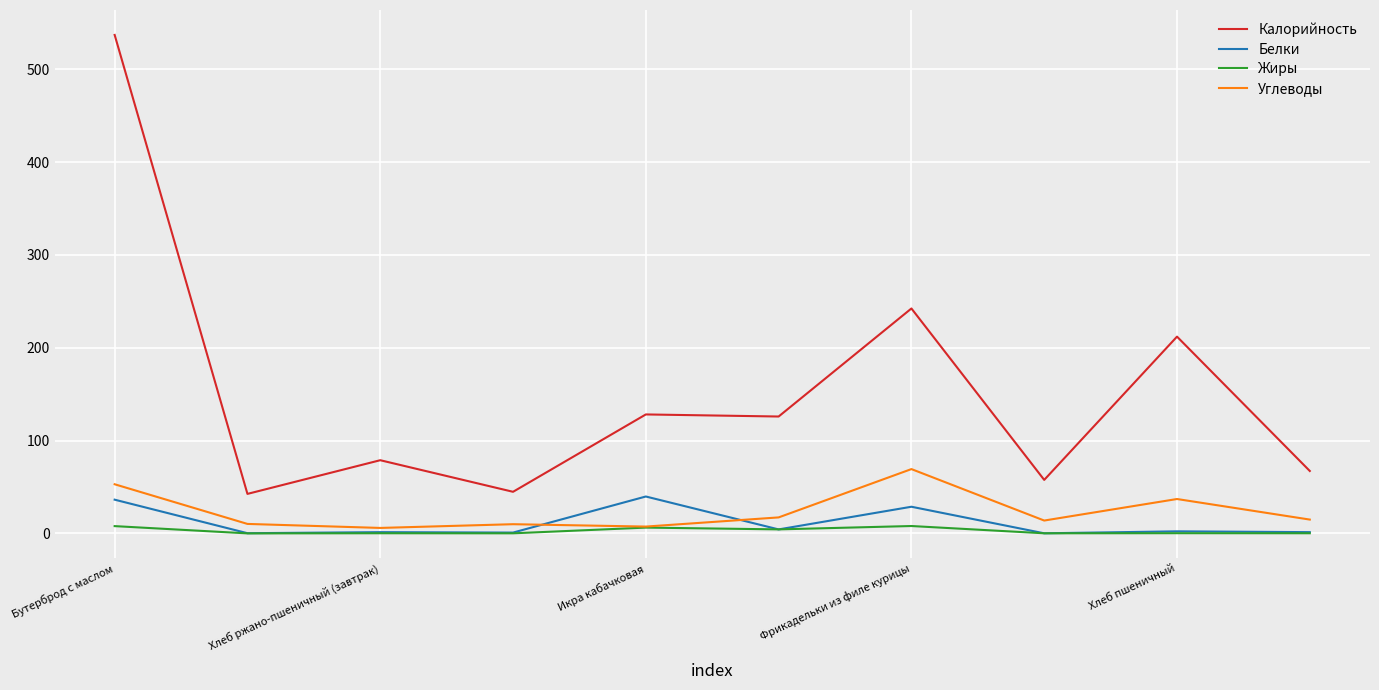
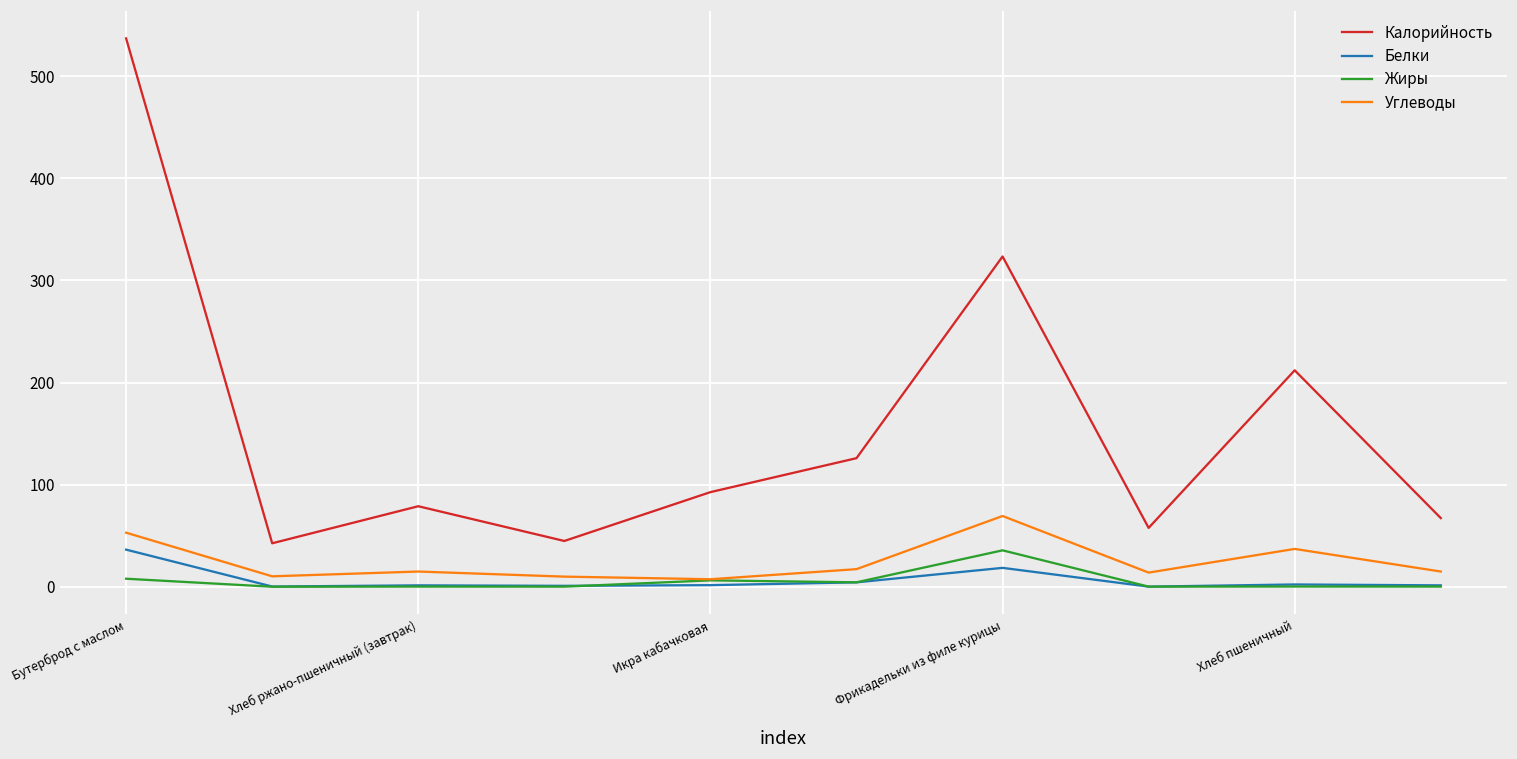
  {
    "Калорийность": {
      "Бутерброд с маслом": 540,
      "Хлеб ржано-пшеничный (завтрак)": 80,
-     "Икра кабачковая": 130,
-     "Фрикадельки из филе курицы": 240,
+     "Икра кабачковая": 90,
+     "Фрикадельки из филе курицы": 320,
      "Хлеб пшеничный": 210
    },
    "Белки": {
      "Бутерброд с маслом": 40,
-     "Икра кабачковая": 40,
-     "Фрикадельки из филе курицы": 30
+     "Икра кабачковая": 0,
+     "Фрикадельки из филе курицы": 20
    },
    "Жиры": {
      "Бутерброд с маслом": 10,
-     "Фрикадельки из филе курицы": 10
+     "Фрикадельки из филе курицы": 40
    },
    "Углеводы": {
      "Бутерброд с маслом": 50,
-     "Хлеб ржано-пшеничный (завтрак)": 6,
+     "Хлеб ржано-пшеничный (завтрак)": 15,
      "Фрикадельки из филе курицы": 70,
      "Хлеб пшеничный": 40
    }
  }
